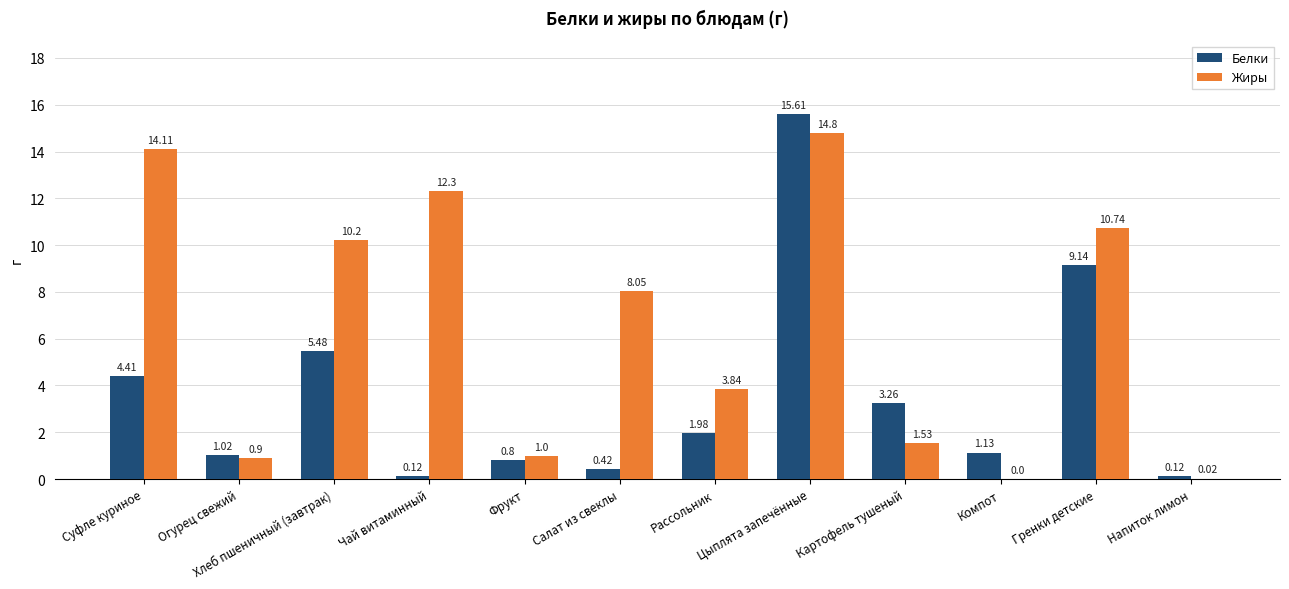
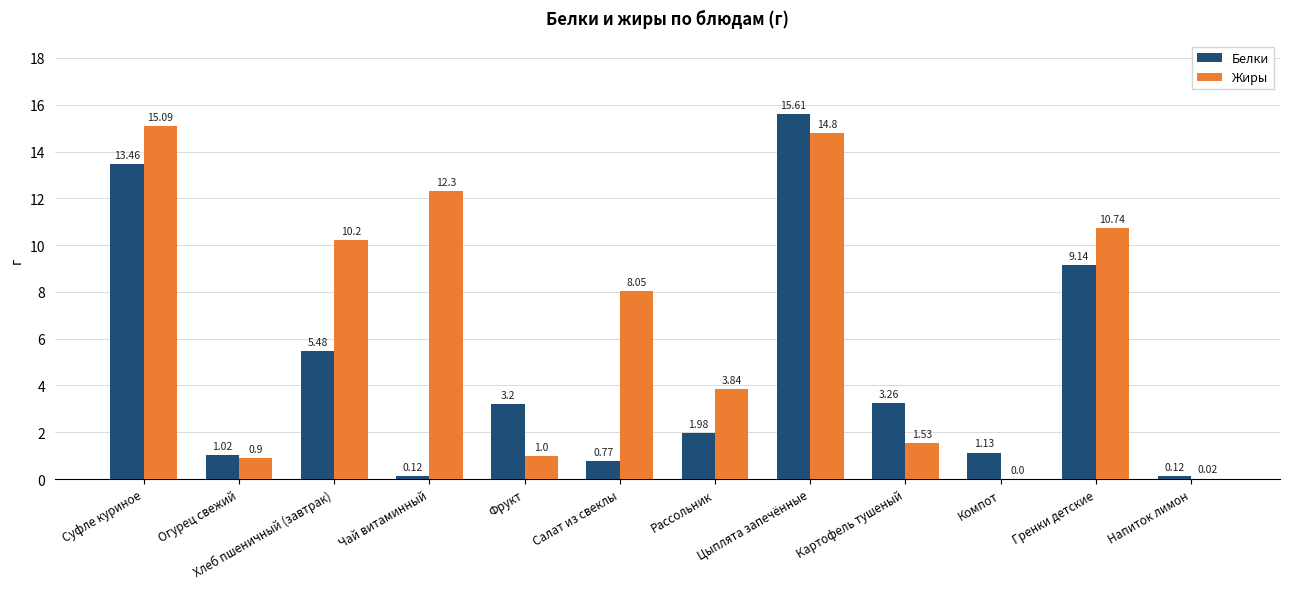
  {
    "Белки": {
-     "Суфле куриное": 4.41,
+     "Суфле куриное": 13.46,
      "Огурец свежий": 1.02,
      "Хлеб пшеничный (завтрак)": 5.48,
      "Чай витаминный": 0.12,
-     "Фрукт": 0.8,
-     "Салат из свеклы": 0.42,
+     "Фрукт": 3.2,
+     "Салат из свеклы": 0.77,
      "Рассольник": 1.98,
      "Цыплята запечённые": 15.61,
      "Картофель тушеный": 3.26,
      "Компот": 1.13,
      "Гренки детские": 9.14,
      "Напиток лимон": 0.12
    },
    "Жиры": {
-     "Суфле куриное": 14.11,
+     "Суфле куриное": 15.09,
      "Огурец свежий": 0.9,
      "Хлеб пшеничный (завтрак)": 10.2,
      "Чай витаминный": 12.3,
      "Фрукт": 1.0,
      "Салат из свеклы": 8.05,
      "Рассольник": 3.84,
      "Цыплята запечённые": 14.8,
      "Картофель тушеный": 1.53,
      "Компот": 0.0,
      "Гренки детские": 10.74,
      "Напиток лимон": 0.02
    }
  }
